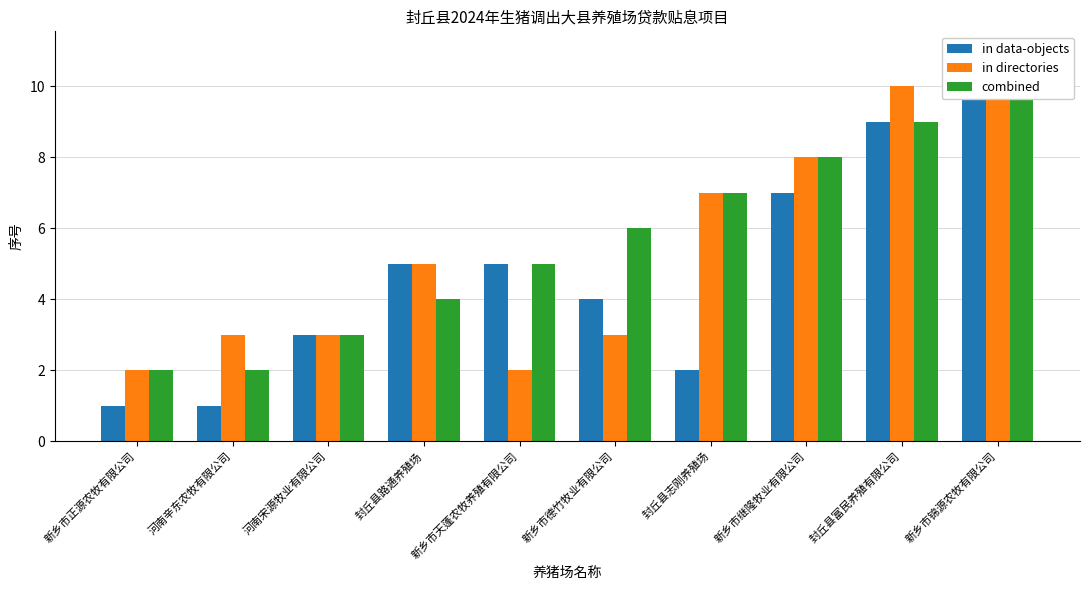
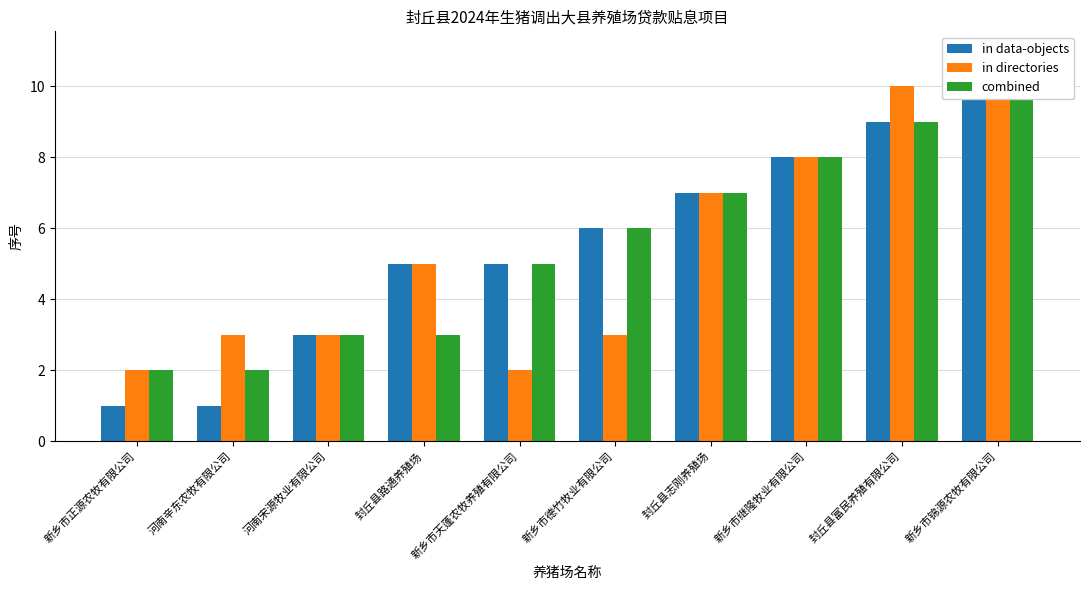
  {
    "in data-objects": {
      "新乡市正源农牧有限公司": 1,
      "河南辛东农牧有限公司": 1,
      "河南宋源牧业有限公司": 3,
      "封丘县路通养殖场": 5,
      "新乡市天蓬农牧养殖有限公司": 5,
-     "新乡市德竹牧业有限公司": 4,
-     "封丘县志刚养殖场": 2,
-     "新乡市继隆牧业有限公司": 7,
+     "新乡市德竹牧业有限公司": 6,
+     "封丘县志刚养殖场": 7,
+     "新乡市继隆牧业有限公司": 8,
      "封丘县富民养殖有限公司": 9
    },
    "in directories": {
      "新乡市正源农牧有限公司": 2,
      "河南辛东农牧有限公司": 3,
      "河南宋源牧业有限公司": 3,
      "封丘县路通养殖场": 5,
      "新乡市天蓬农牧养殖有限公司": 2,
      "新乡市德竹牧业有限公司": 3,
      "封丘县志刚养殖场": 7,
      "新乡市继隆牧业有限公司": 8,
      "封丘县富民养殖有限公司": 10
    },
    "combined": {
      "新乡市正源农牧有限公司": 2,
      "河南辛东农牧有限公司": 2,
      "河南宋源牧业有限公司": 3,
-     "封丘县路通养殖场": 4,
+     "封丘县路通养殖场": 3,
      "新乡市天蓬农牧养殖有限公司": 5,
      "新乡市德竹牧业有限公司": 6,
      "封丘县志刚养殖场": 7,
      "新乡市继隆牧业有限公司": 8,
      "封丘县富民养殖有限公司": 9
    }
  }
